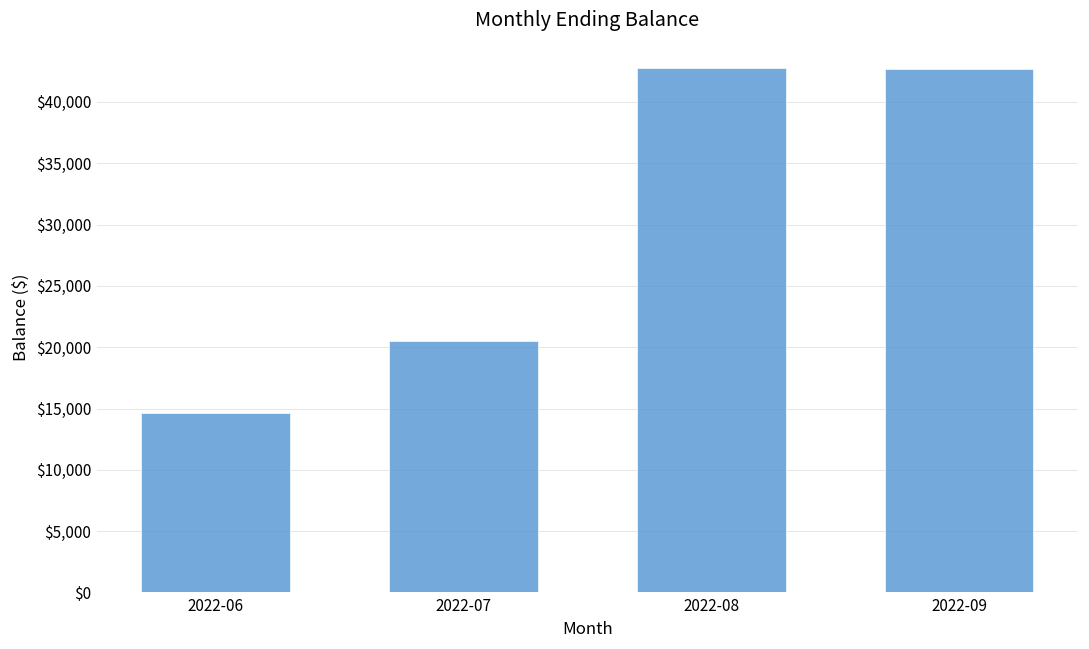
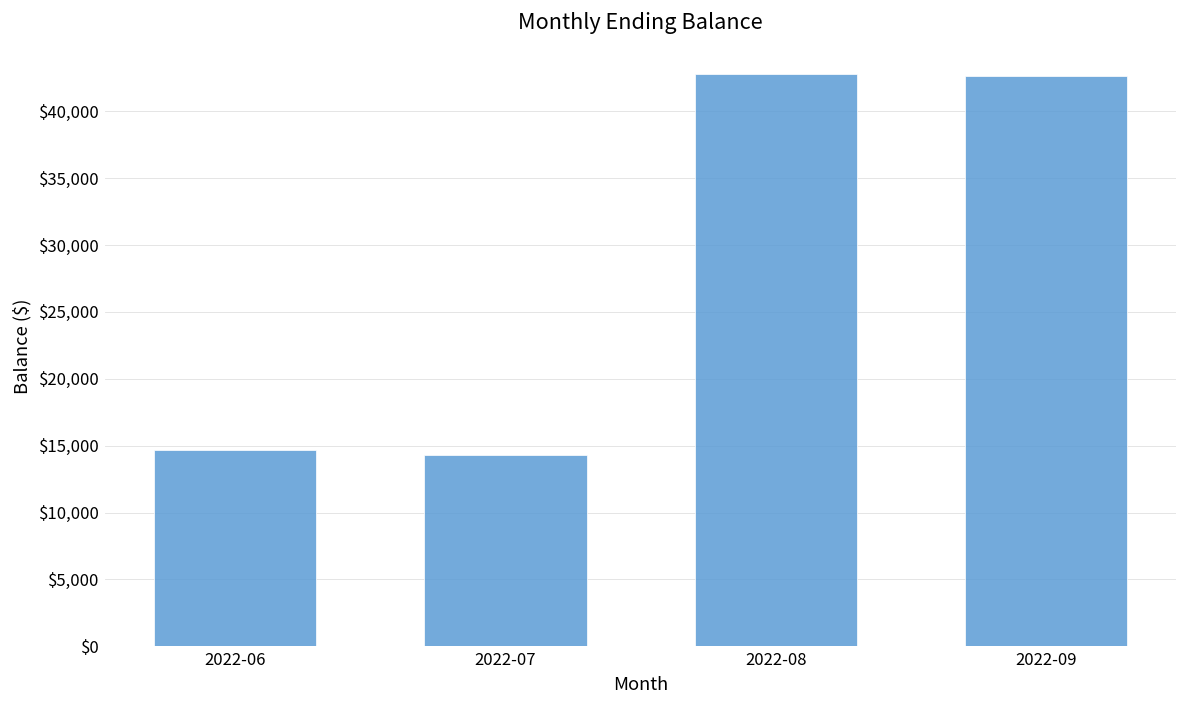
  {
    "2022-06": "$14,600",
-   "2022-07": "$20,500",
+   "2022-07": "$14,300",
    "2022-08": "$42,800",
    "2022-09": "$42,700"
  }
